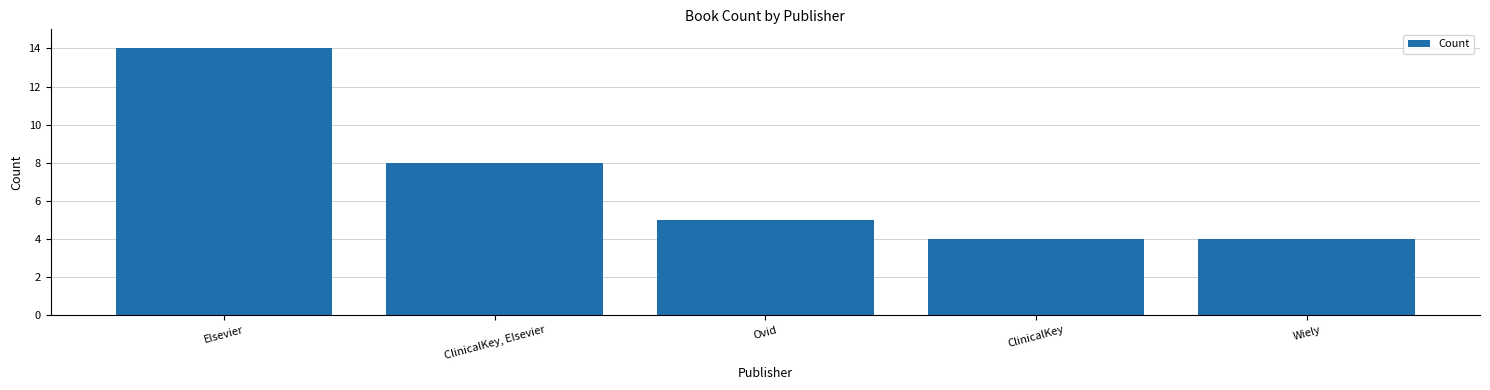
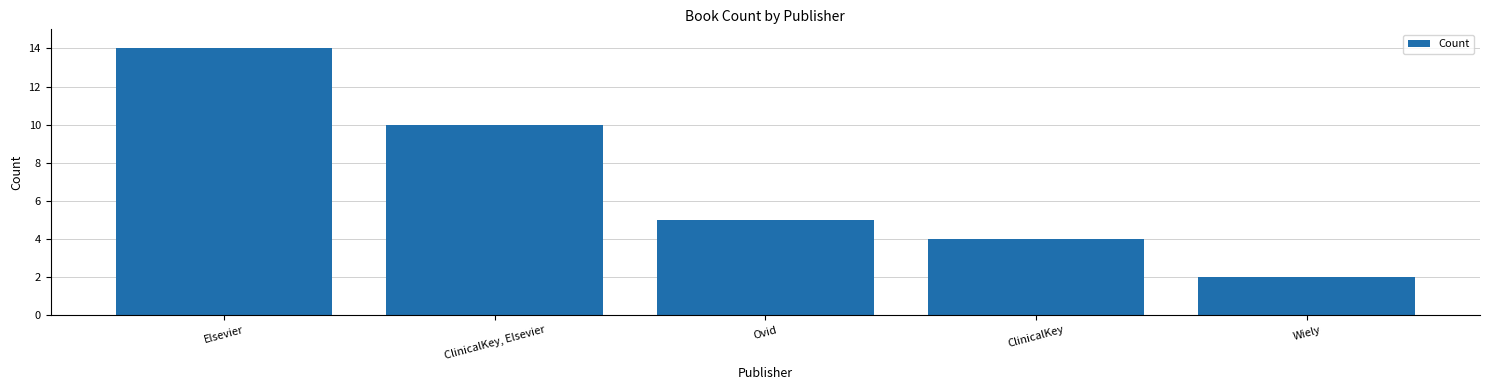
  {
    "Elsevier": 14,
-   "ClinicalKey, Elsevier": 8,
+   "ClinicalKey, Elsevier": 10,
    "Ovid": 5,
    "ClinicalKey": 4,
-   "Wiely": 4
+   "Wiely": 2
  }
